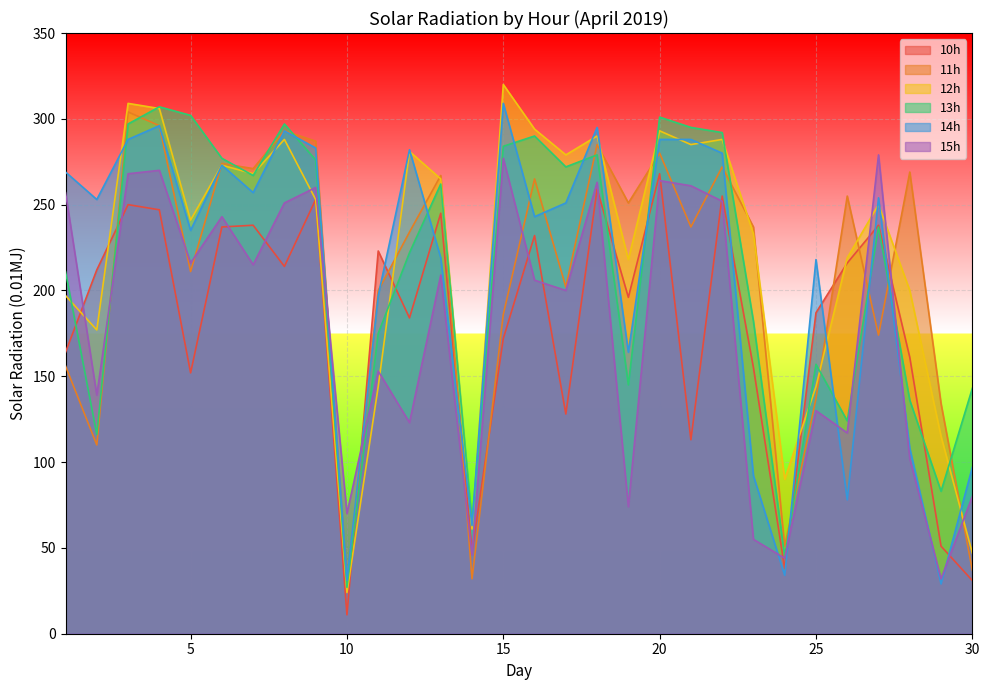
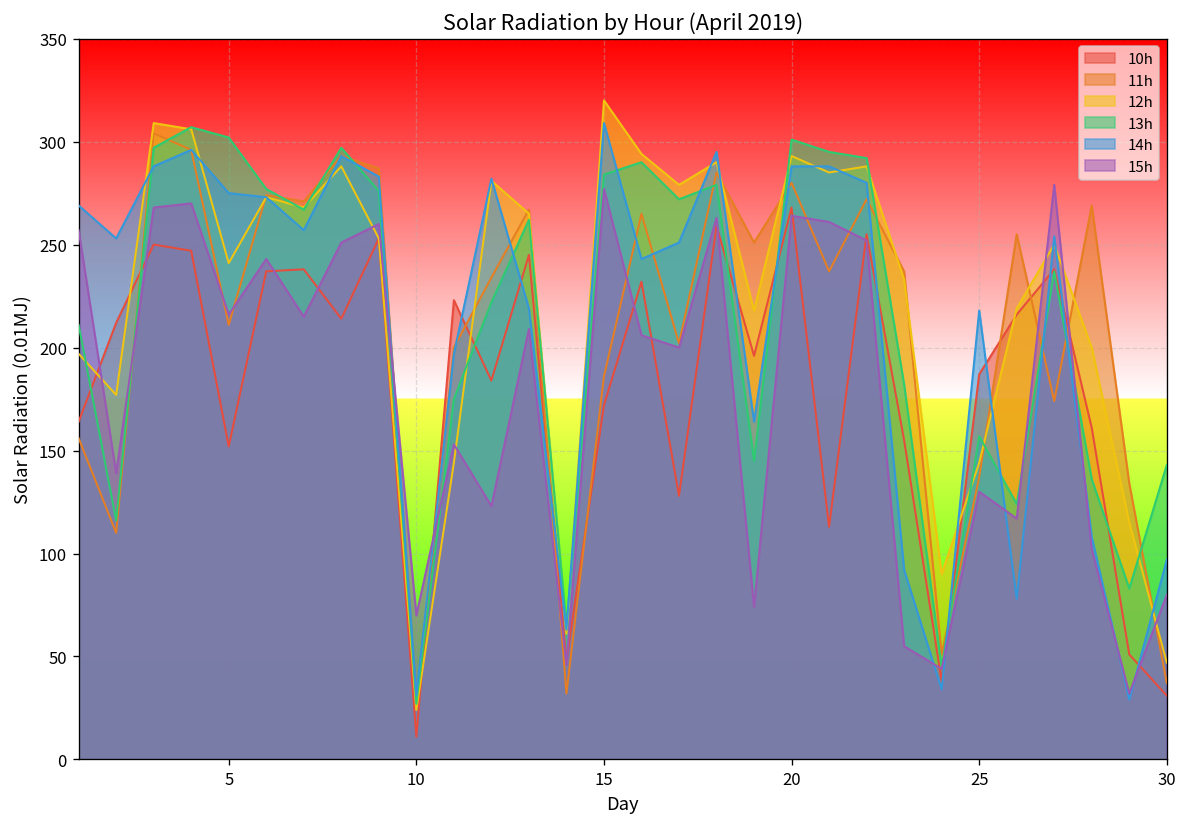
  {
    "12h": {
      "5": 241,
      "10": 24,
      "15": 320,
      "20": 293,
      "25": 144,
      "30": 47
    },
    "13h": {
      "5": 302,
      "15": 284,
      "20": 301,
      "25": 157,
      "30": 143
    },
    "14h": {
-     "5": 235,
+     "5": 275,
      "10": 31,
      "15": 309,
      "20": 288,
      "25": 218,
      "30": 97
    },
    "15h": {
      "5": 216,
      "10": 70,
      "15": 277,
      "20": 264,
      "25": 130,
      "30": 80
    }
  }
